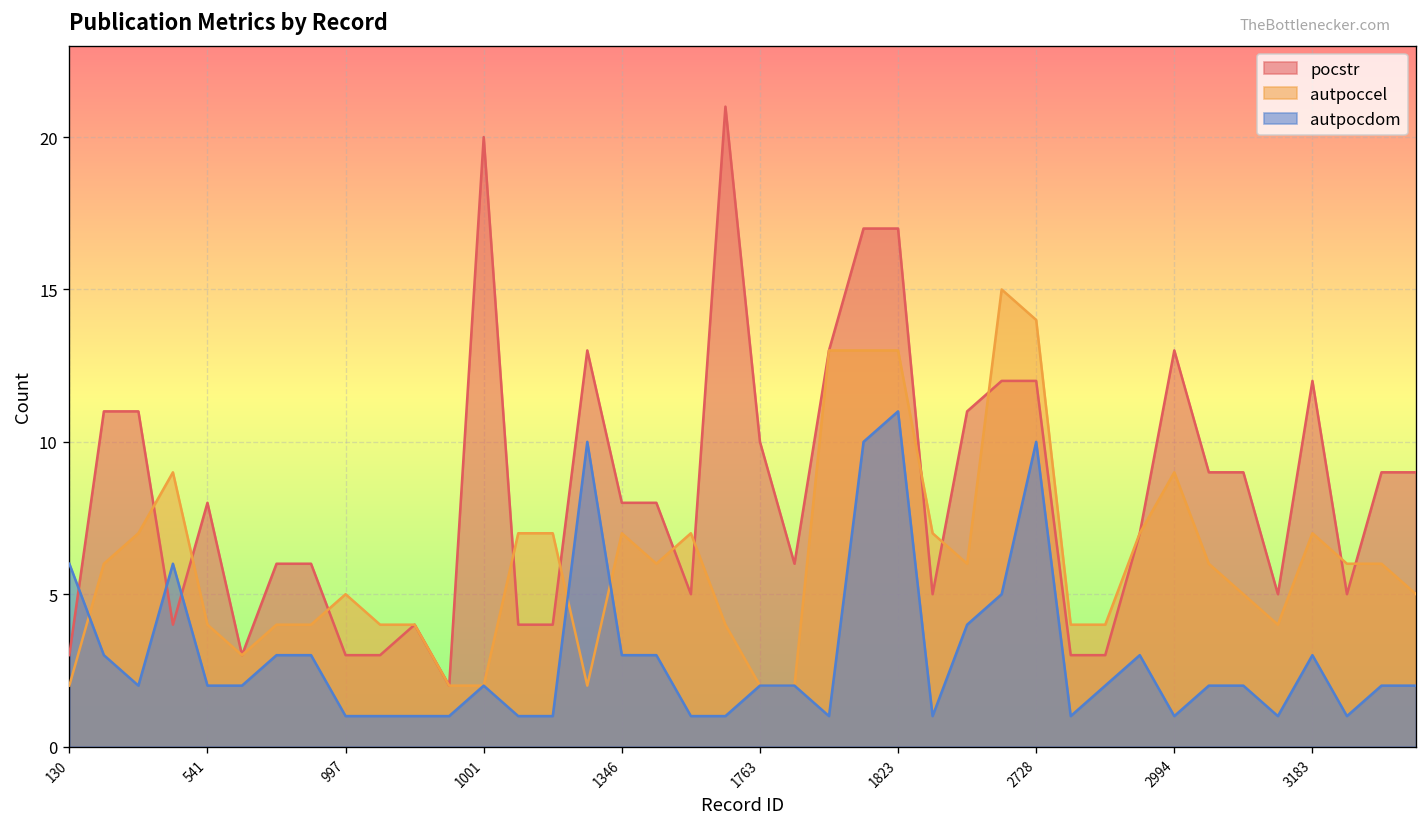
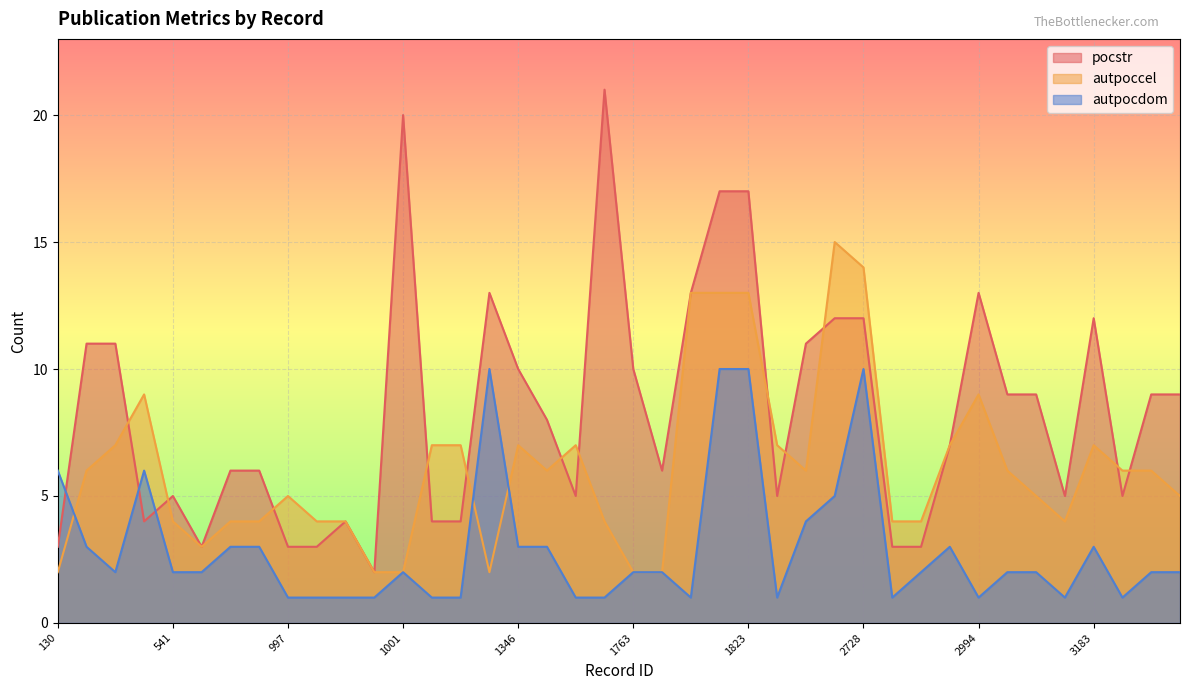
  {
    "pocstr": {
      "130": 3,
-     "541": 8,
+     "541": 5,
      "997": 3,
      "1001": 20,
-     "1346": 8,
+     "1346": 10,
      "1763": 10,
      "1823": 17,
      "2728": 12,
      "2994": 13,
      "3183": 12
    },
    "autpoccel": {
      "130": 2,
      "541": 4,
      "997": 5,
      "1346": 7,
      "1823": 13,
      "2728": 14,
      "2994": 9,
      "3183": 7
    },
    "autpocdom": {
      "130": 6,
      "541": 2,
      "997": 1,
      "1346": 3,
-     "1823": 11,
+     "1823": 10,
      "2728": 10,
      "2994": 1,
      "3183": 3
    }
  }
